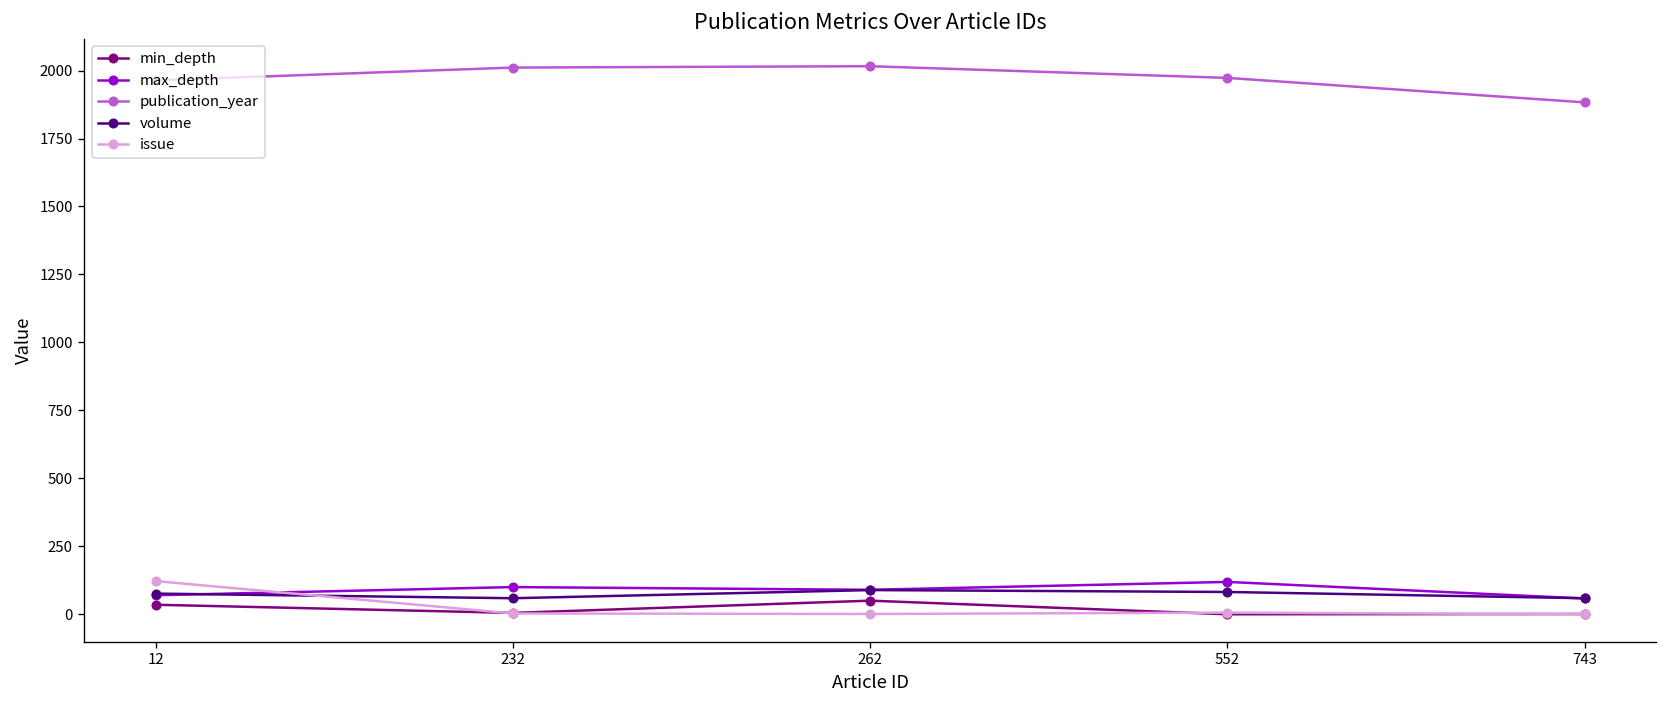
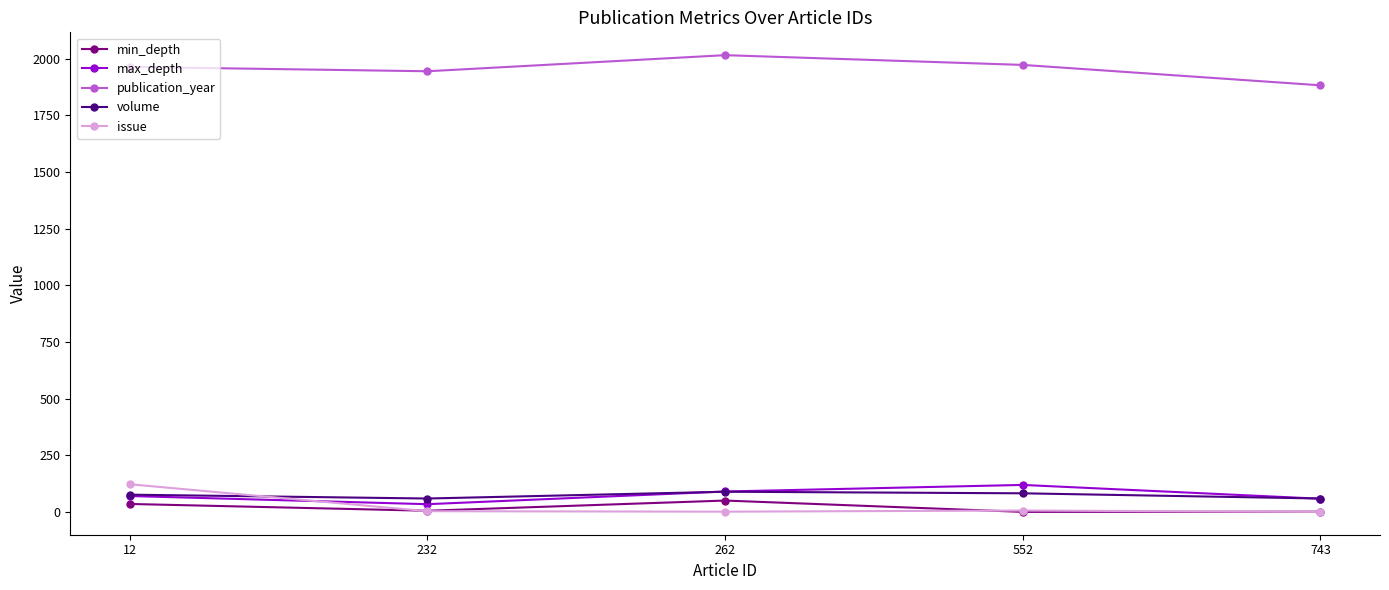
  {
    "max_depth": {
-     "232": 100,
+     "232": 30,
      "552": 120
    },
    "publication_year": {
-     "232": 2010,
+     "232": 1950,
      "262": 2020,
      "552": 1970,
      "743": 1880
    },
    "issue": {
      "12": 120,
      "262": 0
    }
  }
